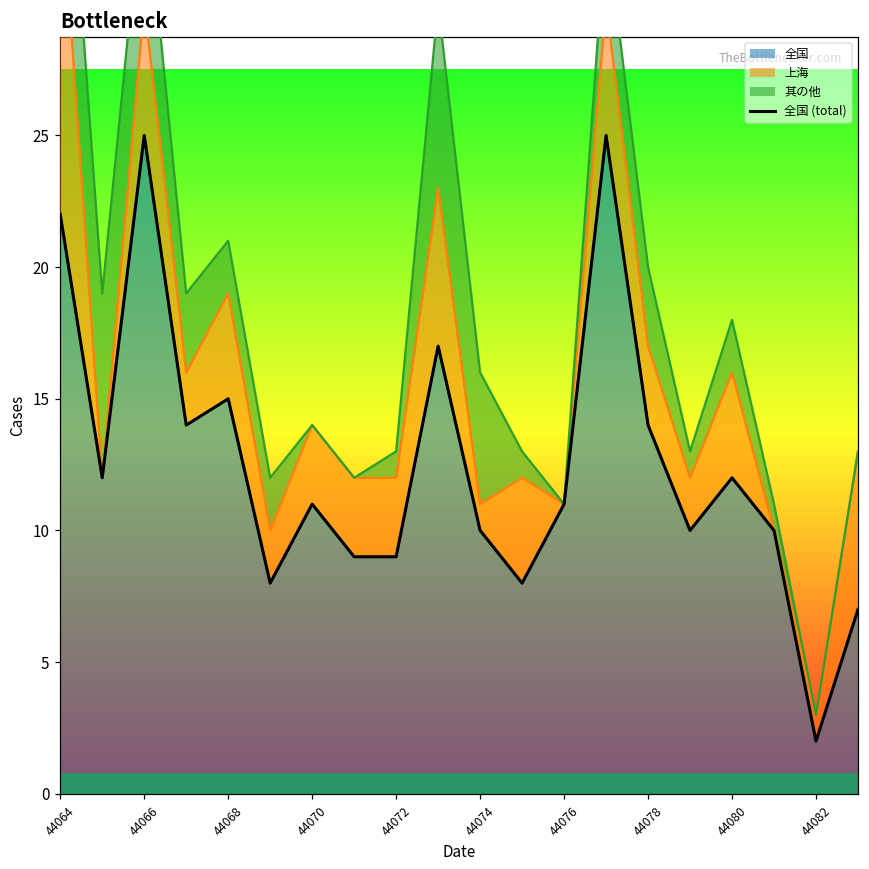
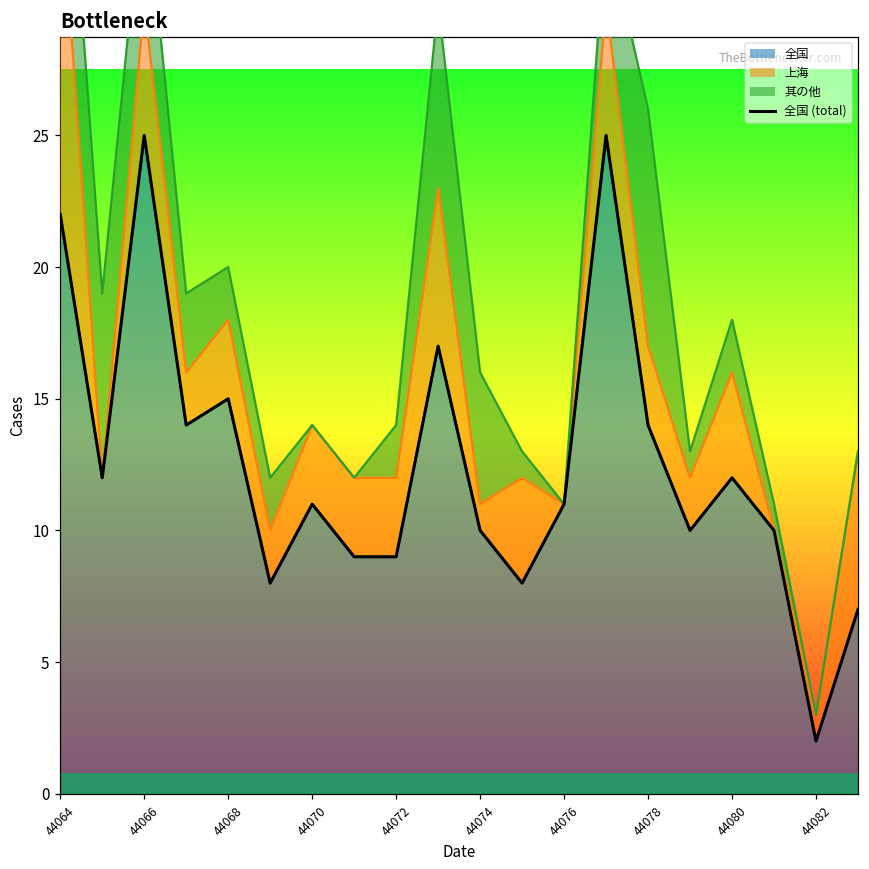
  {
    "全国": {
      "44064": 22,
      "44066": 25,
      "44068": 15,
      "44070": 11,
      "44072": 9,
      "44074": 10,
      "44078": 14,
      "44080": 12,
      "44082": 2
    },
    "上海": {
-     "44068": 4,
+     "44068": 3,
      "44072": 3,
      "44074": 1,
      "44078": 3,
      "44080": 4
    },
    "其の他": {
      "44068": 2,
-     "44072": 1,
+     "44072": 2,
      "44074": 5,
-     "44078": 3,
+     "44078": 9,
      "44080": 2
    }
  }
